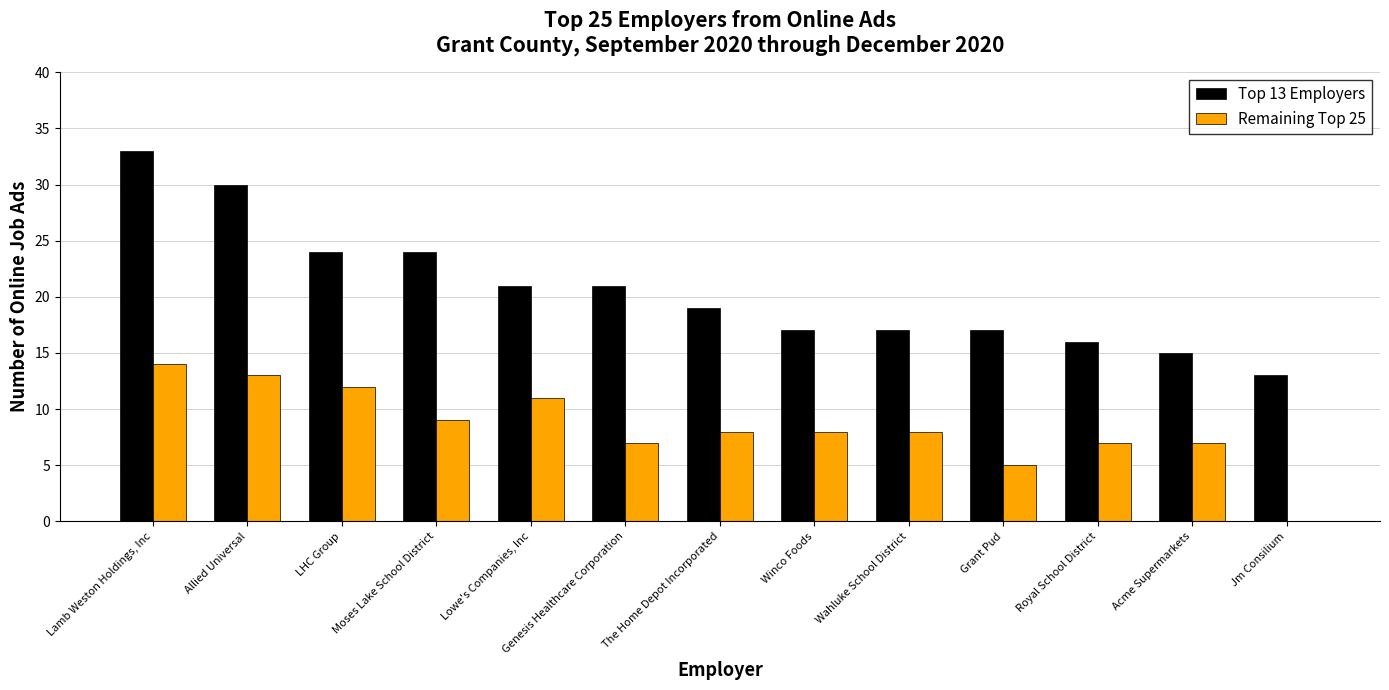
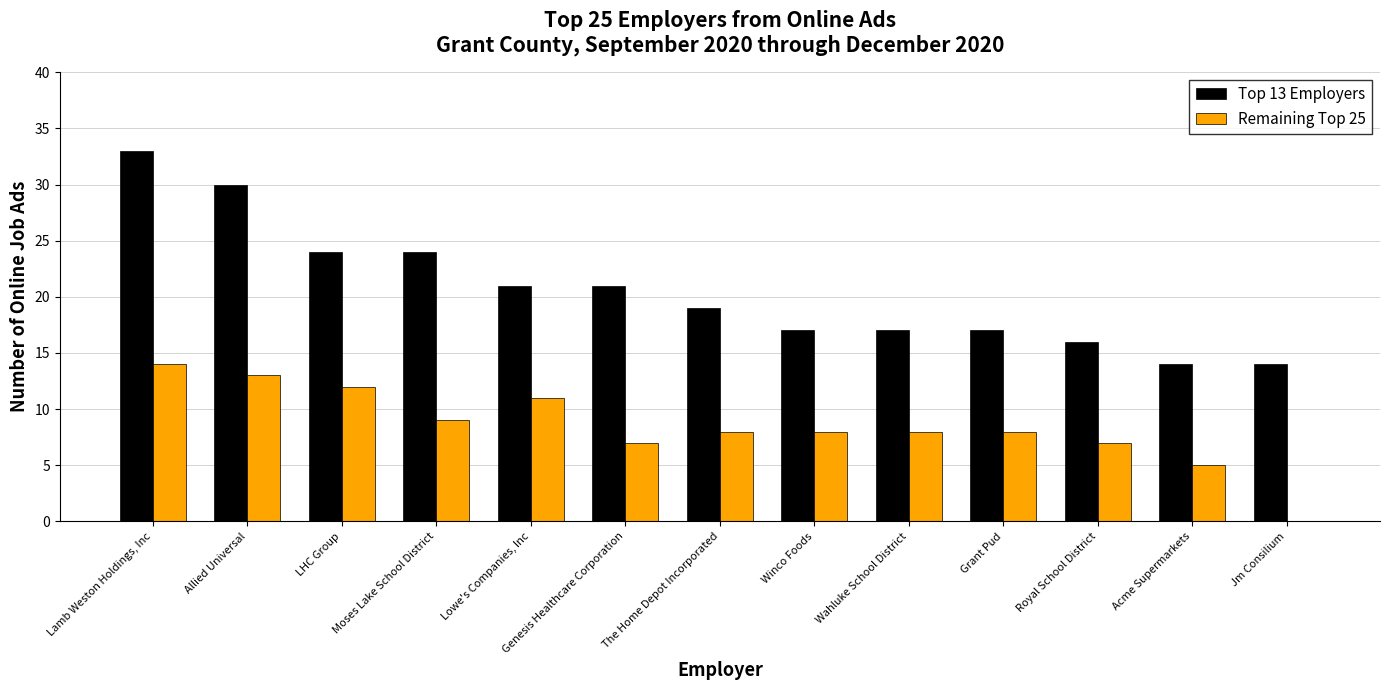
  {
    "Top 13 Employers": {
      "Lamb Weston Holdings, Inc": 33,
      "Allied Universal": 30,
      "LHC Group": 24,
      "Moses Lake School District": 24,
      "Lowe's Companies, Inc": 21,
      "Genesis Healthcare Corporation": 21,
      "The Home Depot Incorporated": 19,
      "Winco Foods": 17,
      "Wahluke School District": 17,
      "Grant Pud": 17,
      "Royal School District": 16,
-     "Acme Supermarkets": 15,
-     "Jm Consilium": 13
+     "Acme Supermarkets": 14,
+     "Jm Consilium": 14
    },
    "Remaining Top 25": {
      "Lamb Weston Holdings, Inc": 14,
      "Allied Universal": 13,
      "LHC Group": 12,
      "Moses Lake School District": 9,
      "Lowe's Companies, Inc": 11,
      "Genesis Healthcare Corporation": 7,
      "The Home Depot Incorporated": 8,
      "Winco Foods": 8,
      "Wahluke School District": 8,
-     "Grant Pud": 5,
+     "Grant Pud": 8,
      "Royal School District": 7,
-     "Acme Supermarkets": 7,
+     "Acme Supermarkets": 5,
      "Jm Consilium": 0
    }
  }
